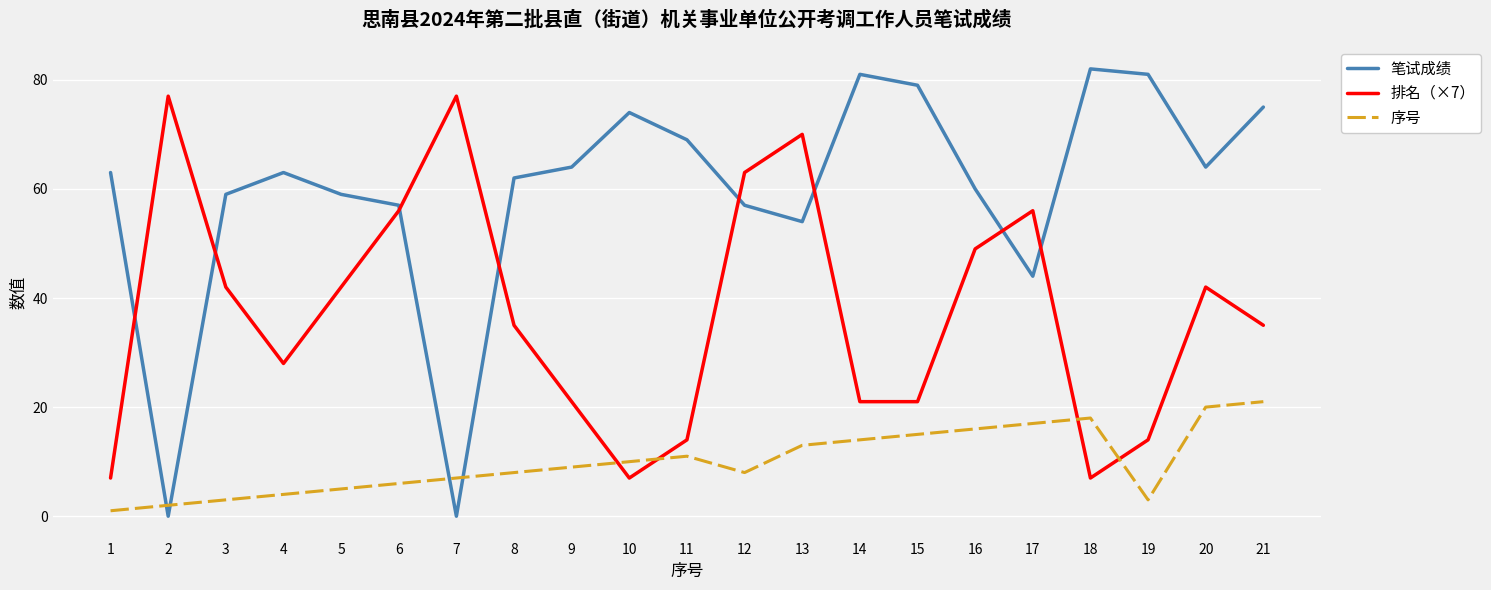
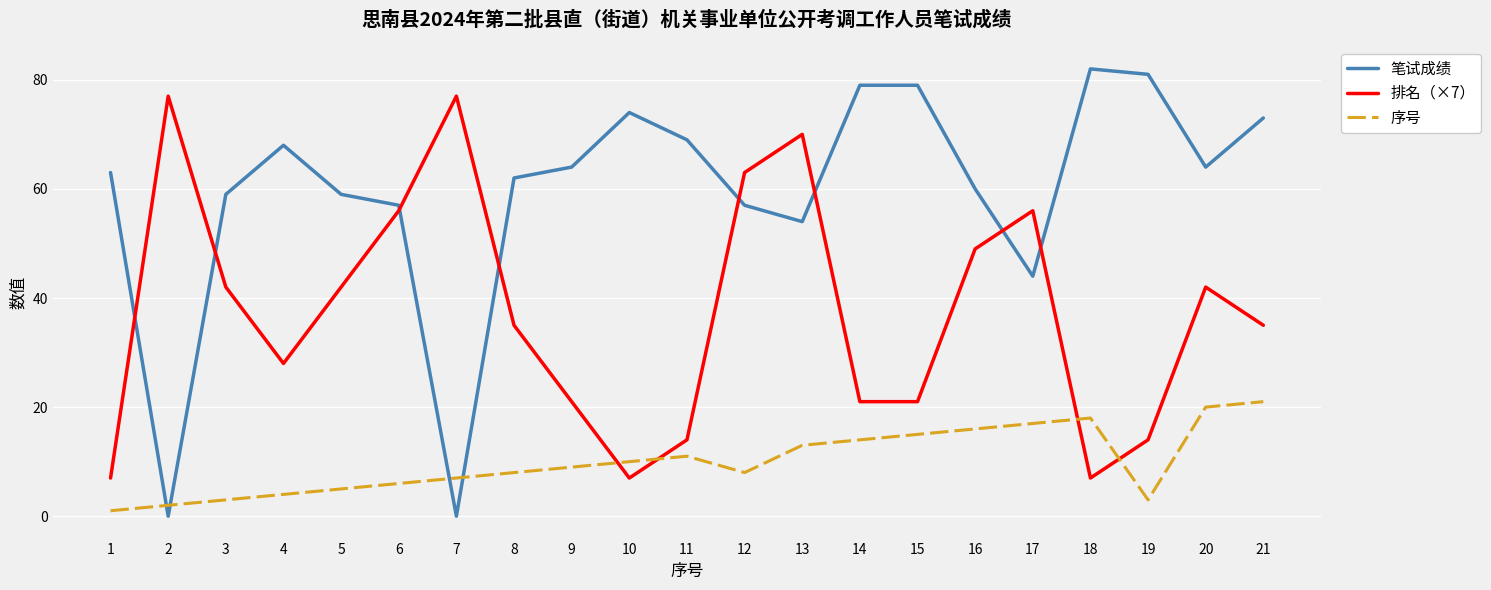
  {
    "笔试成绩": {
      "1": 63,
      "2": 0,
      "3": 59,
-     "4": 63,
+     "4": 68,
      "5": 59,
      "6": 57,
      "7": 0,
      "8": 62,
      "9": 64,
      "10": 74,
      "11": 69,
      "12": 57,
      "13": 54,
-     "14": 81,
+     "14": 79,
      "15": 79,
      "16": 60,
      "17": 44,
      "18": 82,
      "19": 81,
      "20": 64,
-     "21": 75
+     "21": 73
    },
    "排名（×7）": {
      "1": 7,
      "2": 77,
      "3": 42,
      "4": 28,
      "5": 42,
      "6": 56,
      "7": 77,
      "8": 35,
      "9": 21,
      "10": 7,
      "11": 14,
      "12": 63,
      "13": 70,
      "14": 21,
      "15": 21,
      "16": 49,
      "17": 56,
      "18": 7,
      "19": 14,
      "20": 42,
      "21": 35
    },
    "序号": {
      "1": 1,
      "2": 2,
      "3": 3,
      "4": 4,
      "5": 5,
      "6": 6,
      "7": 7,
      "8": 8,
      "9": 9,
      "10": 10,
      "11": 11,
      "12": 8,
      "13": 13,
      "14": 14,
      "15": 15,
      "16": 16,
      "17": 17,
      "18": 18,
      "19": 3,
      "20": 20,
      "21": 21
    }
  }
